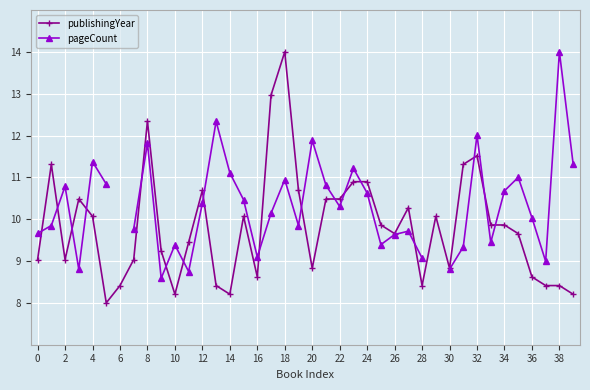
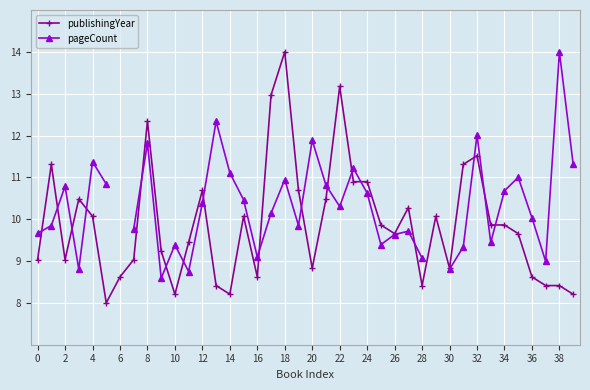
  {
    "publishingYear": {
      "0": 9.0,
      "2": 9.0,
      "4": 10.1,
-     "6": 8.4,
+     "6": 8.6,
      "8": 12.3,
      "10": 8.2,
      "14": 8.2,
      "16": 8.6,
      "18": 14.0,
      "20": 8.8,
-     "22": 10.5,
+     "22": 13.2,
      "24": 10.9,
      "28": 8.4,
      "32": 11.5,
      "34": 9.9,
      "36": 8.6,
      "38": 8.4
    },
    "pageCount": {
      "0": 9.7,
      "2": 10.8,
      "4": 11.4,
      "8": 11.8,
      "10": 9.4,
      "12": 10.4,
      "14": 11.1,
      "16": 9.1,
      "18": 10.9,
      "20": 11.9,
      "22": 10.3,
      "24": 10.6,
      "28": 9.1,
      "32": 12.0,
      "34": 10.7,
      "36": 10.0,
      "38": 14.0
    }
  }
